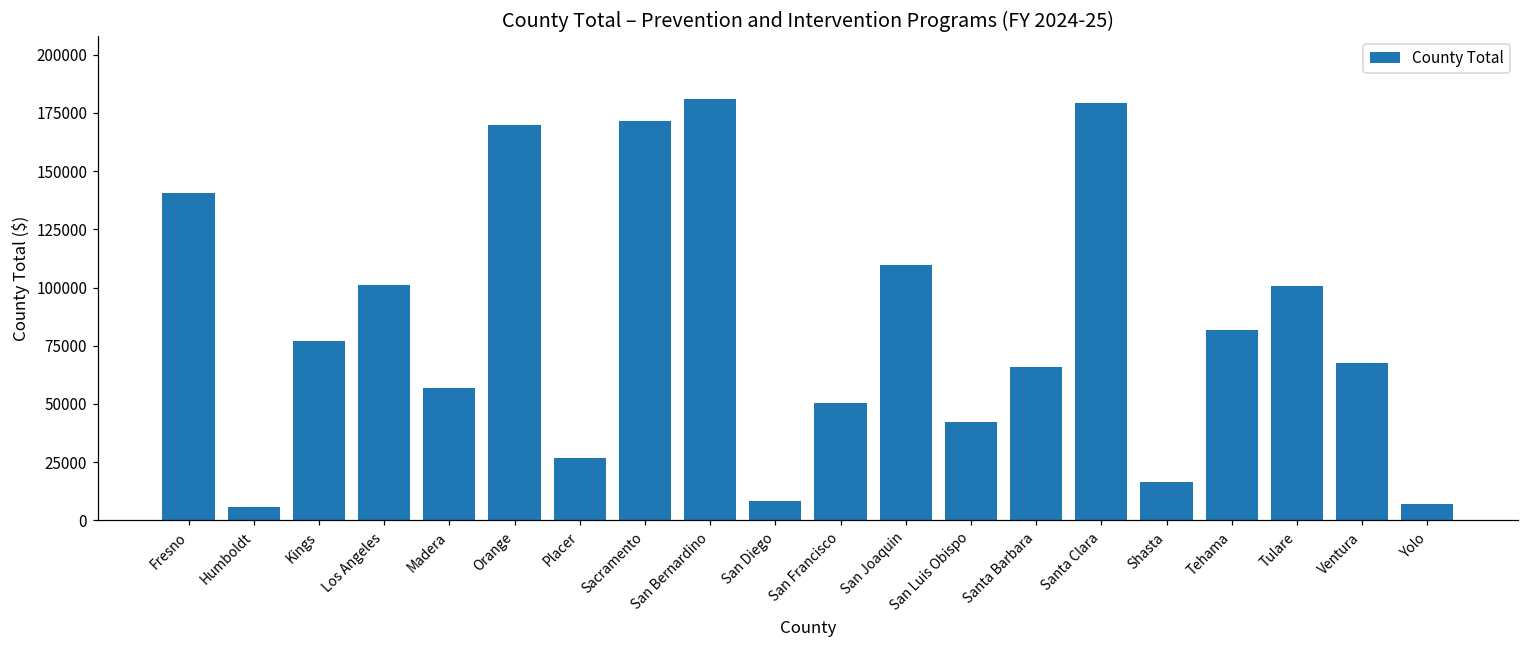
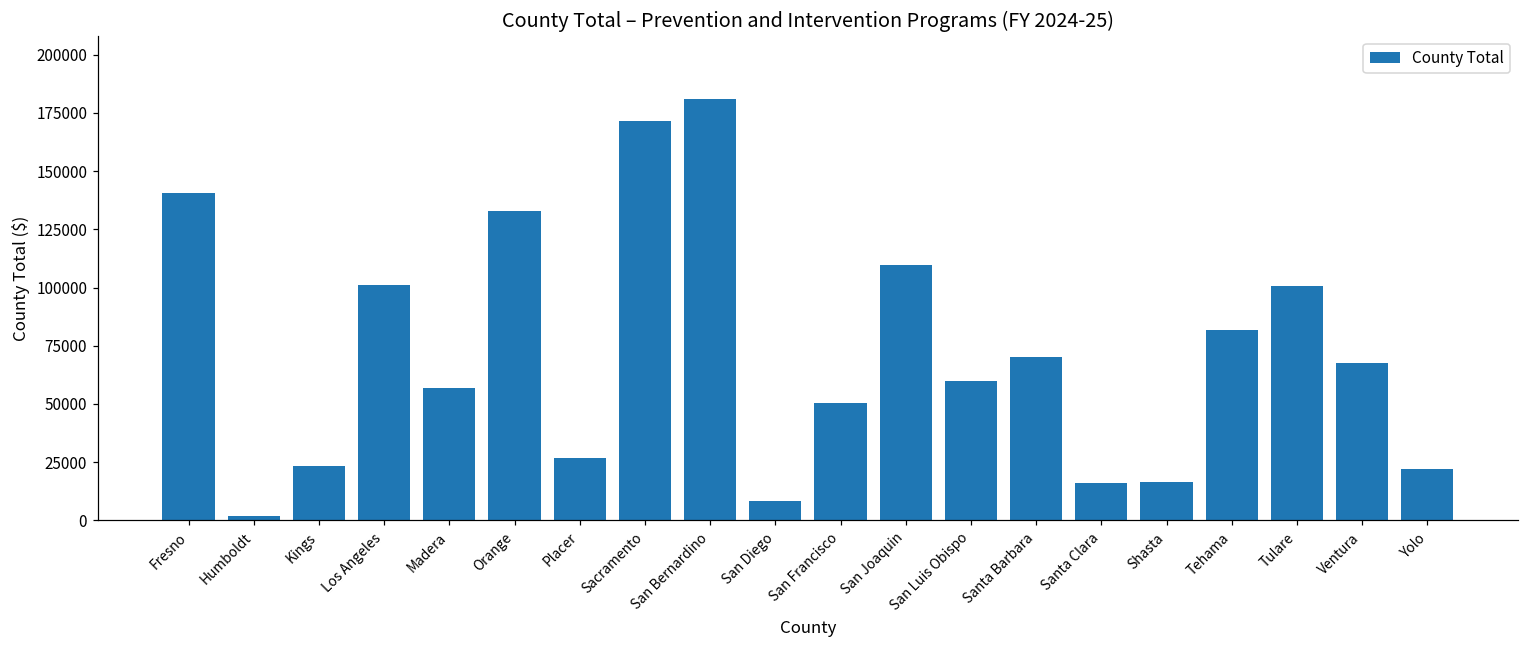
  {
    "Fresno": 141000,
-   "Humboldt": 6000,
-   "Kings": 77000,
+   "Humboldt": 2000,
+   "Kings": 23000,
    "Los Angeles": 101000,
    "Madera": 57000,
-   "Orange": 170000,
+   "Orange": 133000,
    "Placer": 27000,
    "Sacramento": 172000,
    "San Bernardino": 181000,
    "San Diego": 8000,
    "San Francisco": 51000,
    "San Joaquin": 110000,
-   "San Luis Obispo": 42000,
-   "Santa Barbara": 66000,
-   "Santa Clara": 179000,
+   "San Luis Obispo": 60000,
+   "Santa Barbara": 70000,
+   "Santa Clara": 16000,
    "Shasta": 16000,
    "Tehama": 82000,
    "Tulare": 101000,
    "Ventura": 68000,
-   "Yolo": 7000
+   "Yolo": 22000
  }
